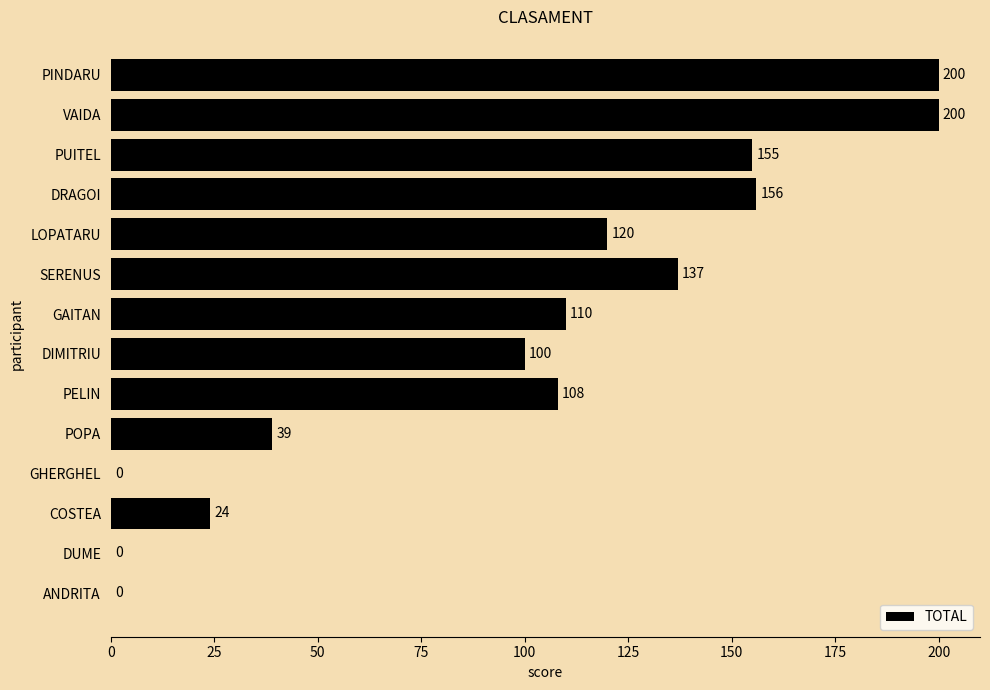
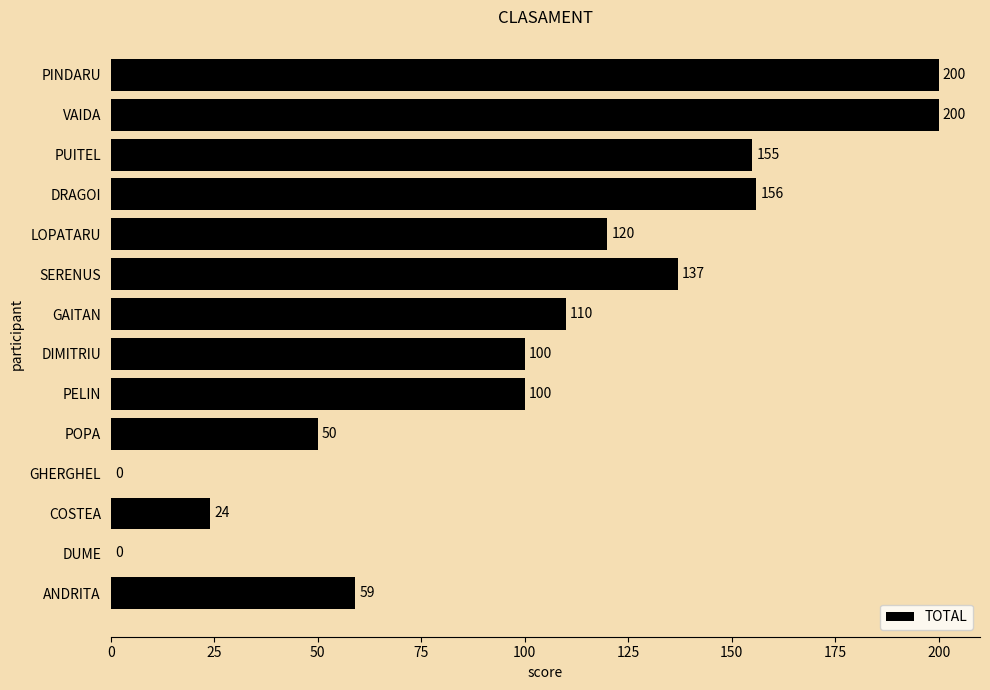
  {
    "PINDARU": 200,
    "VAIDA": 200,
    "PUITEL": 155,
    "DRAGOI": 156,
    "LOPATARU": 120,
    "SERENUS": 137,
    "GAITAN": 110,
    "DIMITRIU": 100,
-   "PELIN": 108,
-   "POPA": 39,
+   "PELIN": 100,
+   "POPA": 50,
    "GHERGHEL": 0,
    "COSTEA": 24,
    "DUME": 0,
-   "ANDRITA": 0
+   "ANDRITA": 59
  }
